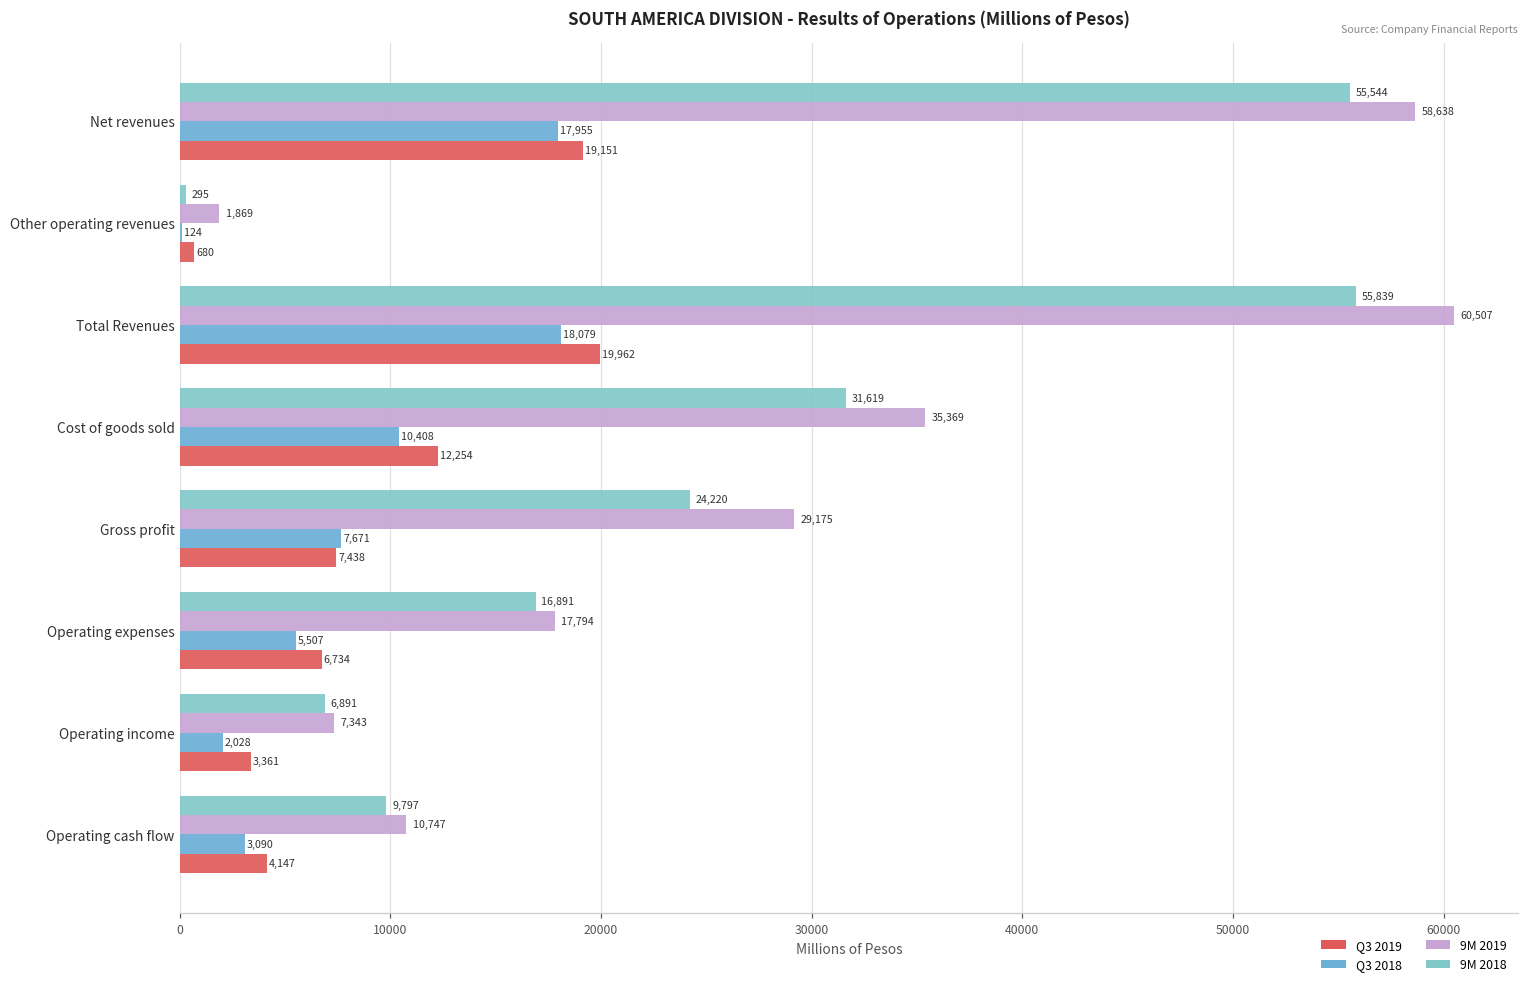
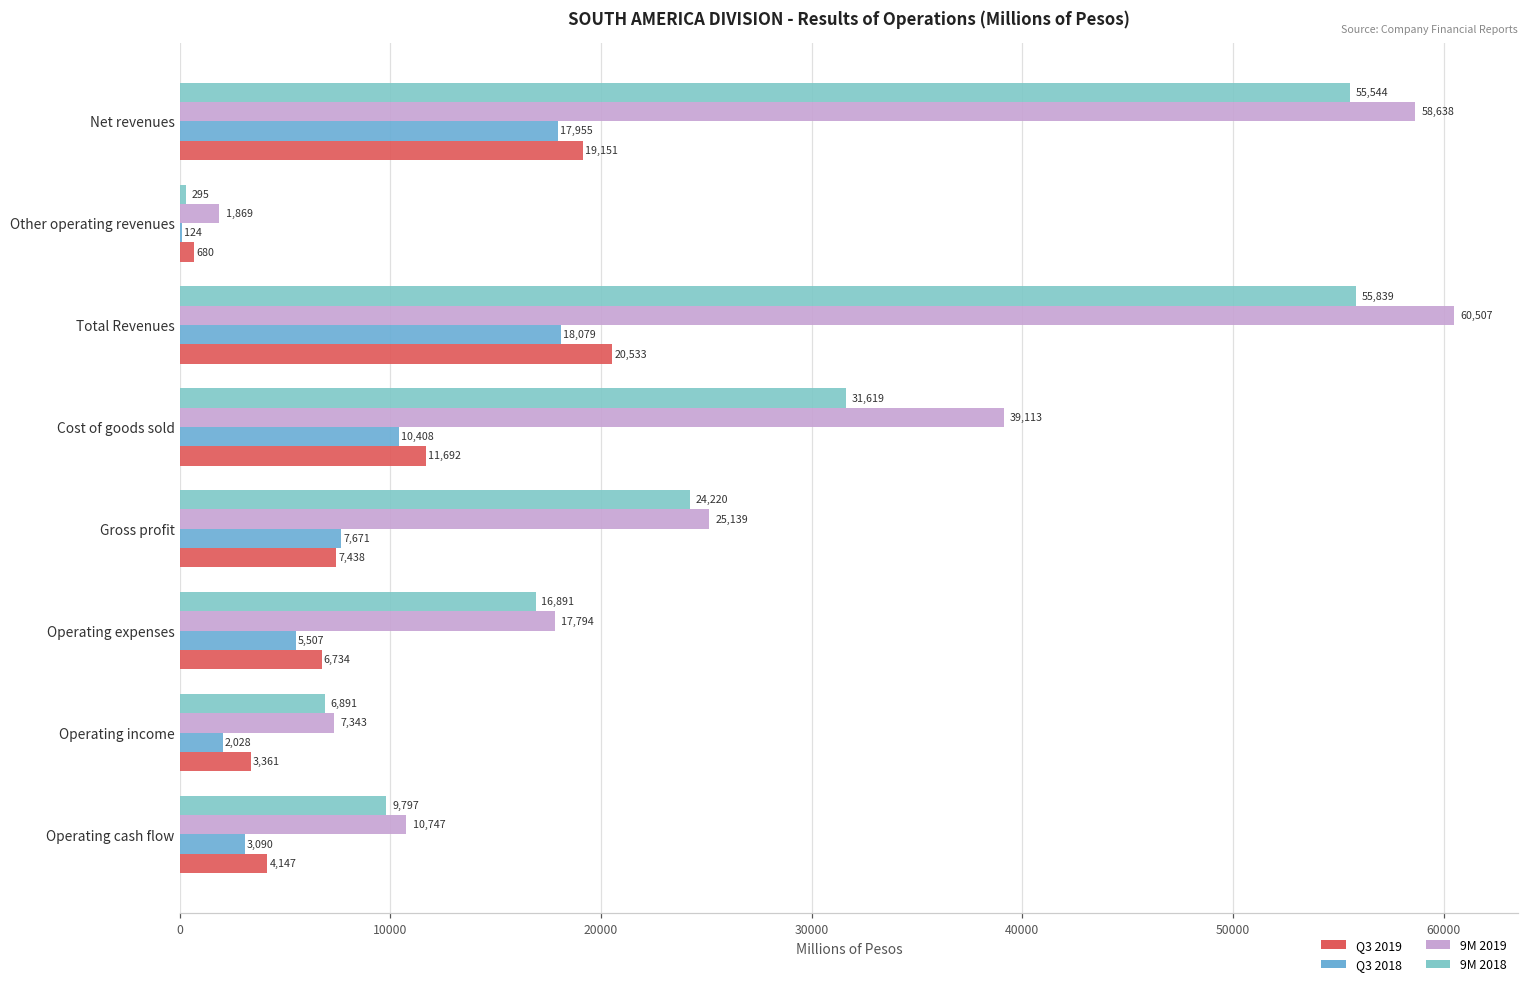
  {
    "Q3 2019": {
      "Net revenues": "19,151",
      "Other operating revenues": "680",
-     "Total Revenues": "19,962",
-     "Cost of goods sold": "12,254",
+     "Total Revenues": "20,533",
+     "Cost of goods sold": "11,692",
      "Gross profit": "7,438",
      "Operating expenses": "6,734",
      "Operating income": "3,361",
      "Operating cash flow": "4,147"
    },
    "9M 2019": {
      "Net revenues": "58,638",
      "Other operating revenues": "1,869",
      "Total Revenues": "60,507",
-     "Cost of goods sold": "35,369",
-     "Gross profit": "29,175",
+     "Cost of goods sold": "39,113",
+     "Gross profit": "25,139",
      "Operating expenses": "17,794",
      "Operating income": "7,343",
      "Operating cash flow": "10,747"
    }
  }
